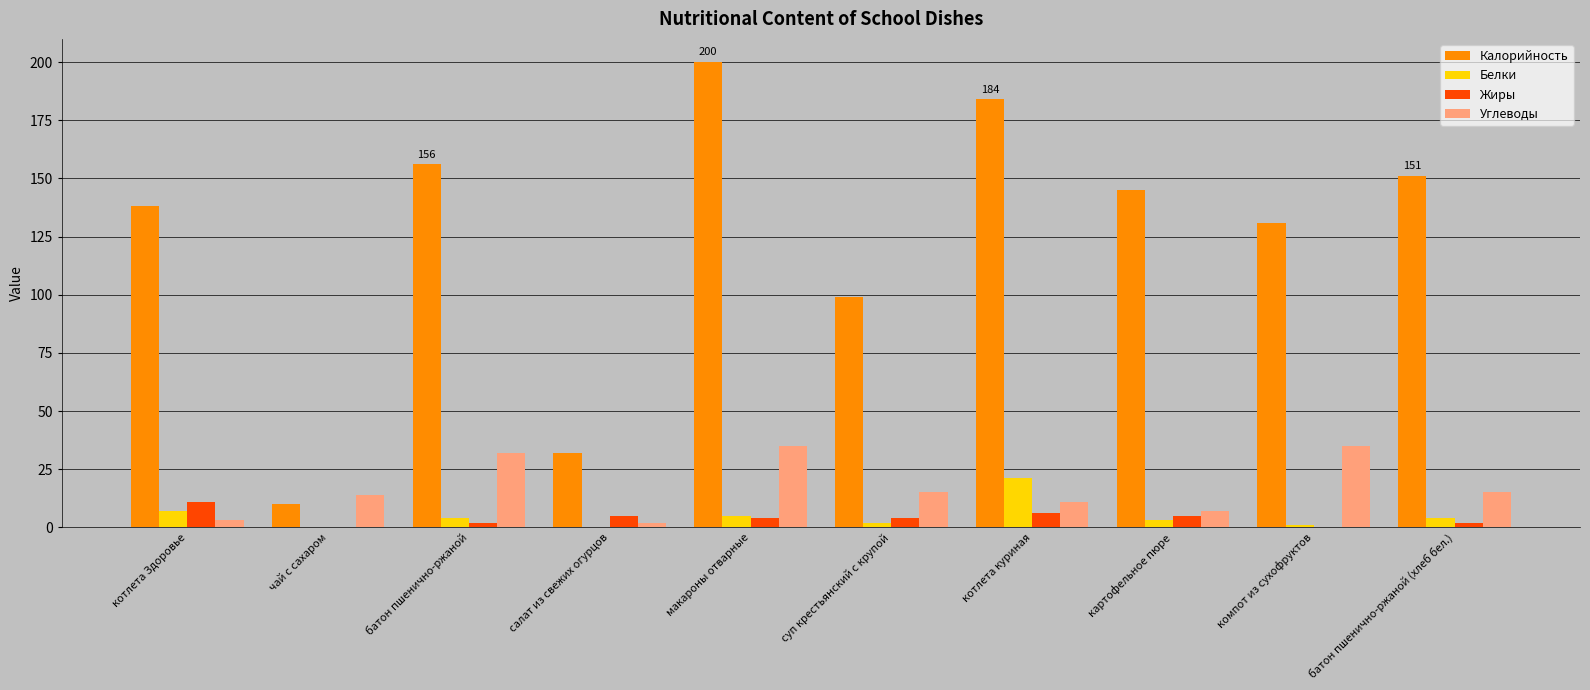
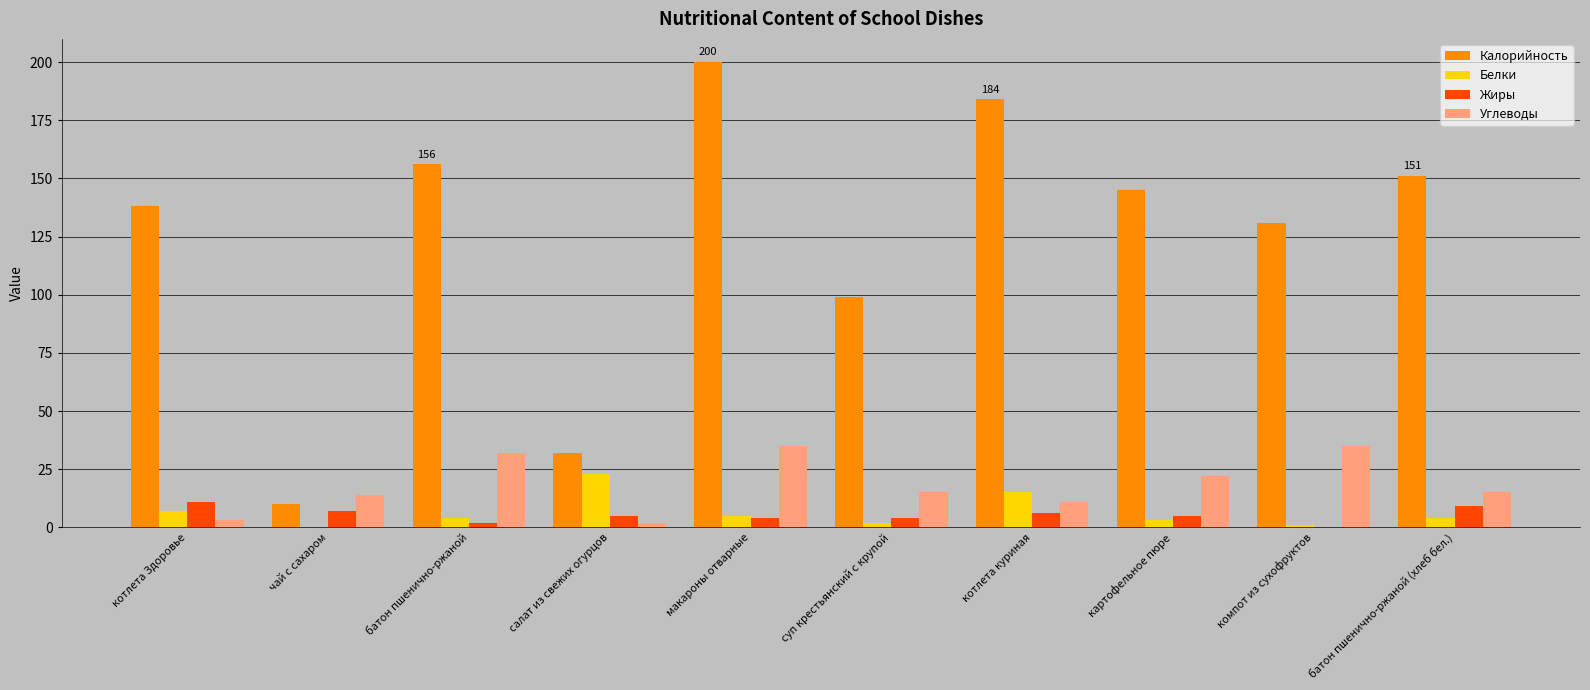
  {
    "Калорийность": {
      "батон пшенично-ржаной": 156,
      "макароны отварные": 200,
      "котлета куриная": 184,
      "батон пшенично-ржаной (хлеб бел.)": 151
    },
    "Белки": {
      "котлета Здоровье": 7,
      "чай с сахаром": 0,
      "батон пшенично-ржаной": 4,
-     "салат из свежих огурцов": 0,
+     "салат из свежих огурцов": 23,
      "макароны отварные": 5,
      "суп крестьянский с крупой": 2,
-     "котлета куриная": 21,
+     "котлета куриная": 15,
      "картофельное пюре": 3,
      "батон пшенично-ржаной (хлеб бел.)": 4
    },
    "Жиры": {
      "котлета Здоровье": 11,
-     "чай с сахаром": 0,
+     "чай с сахаром": 7,
      "батон пшенично-ржаной": 2,
      "салат из свежих огурцов": 5,
      "макароны отварные": 4,
      "суп крестьянский с крупой": 4,
      "котлета куриная": 6,
      "картофельное пюре": 5,
      "компот из сухофруктов": 0,
-     "батон пшенично-ржаной (хлеб бел.)": 2
+     "батон пшенично-ржаной (хлеб бел.)": 9
    },
    "Углеводы": {
      "котлета Здоровье": 3,
      "чай с сахаром": 14,
      "батон пшенично-ржаной": 32,
      "салат из свежих огурцов": 2,
      "макароны отварные": 35,
      "суп крестьянский с крупой": 15,
      "котлета куриная": 11,
-     "картофельное пюре": 7,
+     "картофельное пюре": 22,
      "компот из сухофруктов": 35,
      "батон пшенично-ржаной (хлеб бел.)": 15
    }
  }
